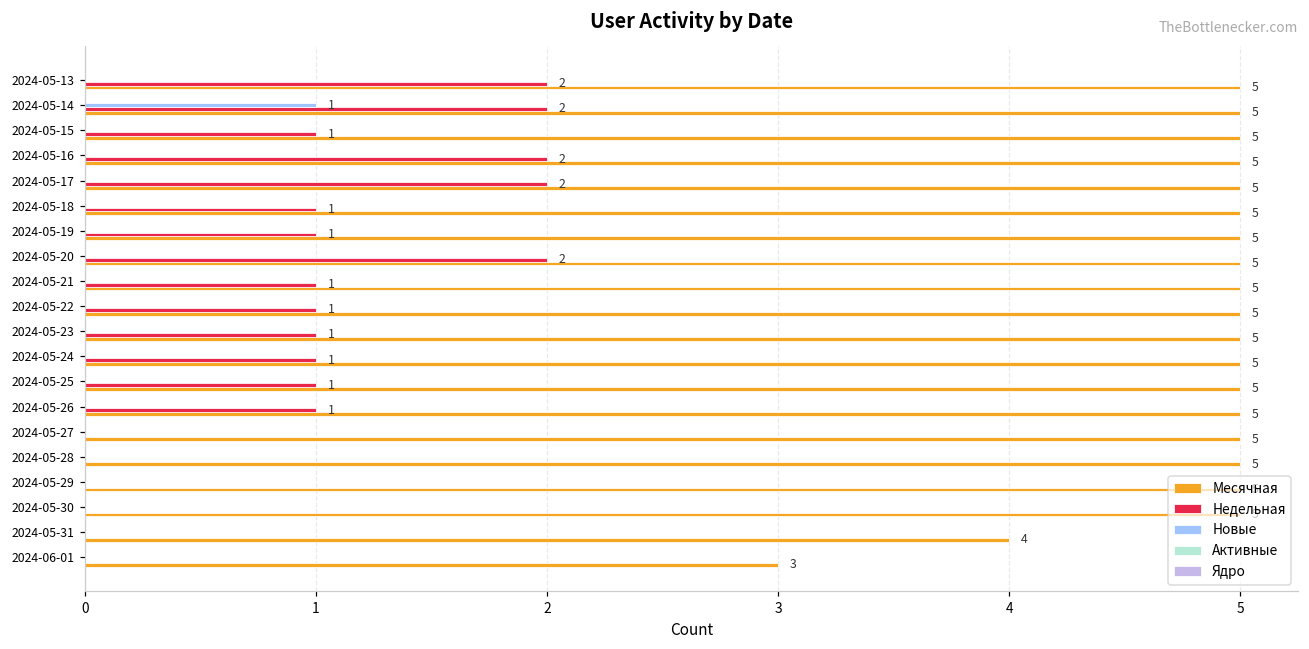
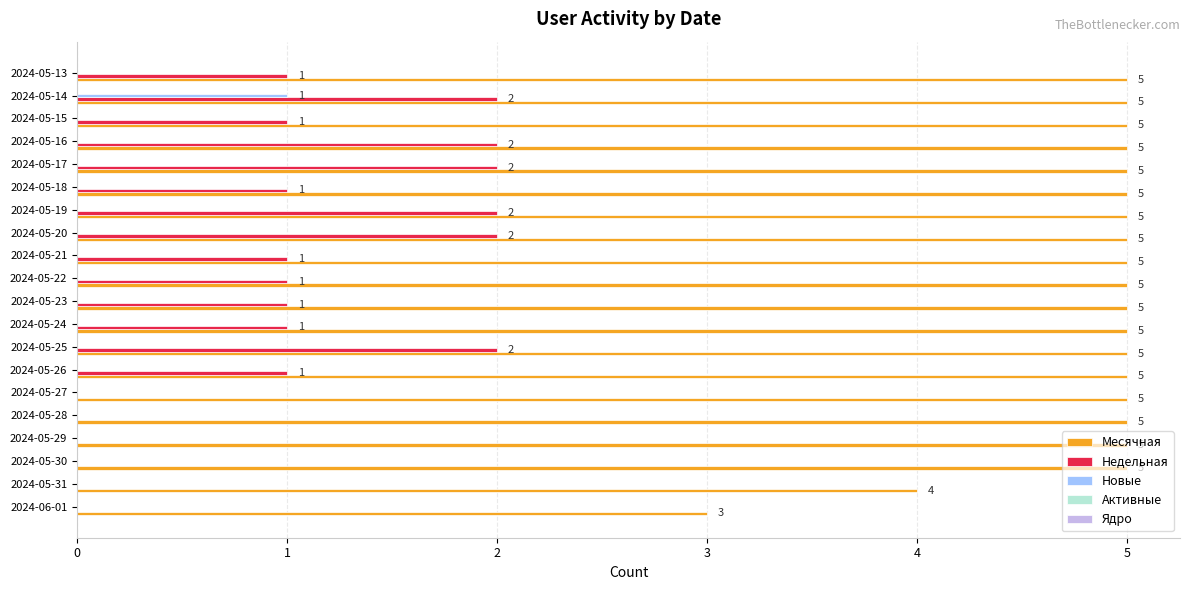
  {
    "Месячная": {
      "2024-05-13": 5,
      "2024-05-14": 5,
      "2024-05-15": 5,
      "2024-05-16": 5,
      "2024-05-17": 5,
      "2024-05-18": 5,
      "2024-05-19": 5,
      "2024-05-20": 5,
      "2024-05-21": 5,
      "2024-05-22": 5,
      "2024-05-23": 5,
      "2024-05-24": 5,
      "2024-05-25": 5,
      "2024-05-26": 5,
      "2024-05-27": 5,
      "2024-05-28": 5,
      "2024-05-31": 4,
      "2024-06-01": 3
    },
    "Недельная": {
-     "2024-05-13": 2,
+     "2024-05-13": 1,
      "2024-05-14": 2,
      "2024-05-15": 1,
      "2024-05-16": 2,
      "2024-05-17": 2,
      "2024-05-18": 1,
-     "2024-05-19": 1,
+     "2024-05-19": 2,
      "2024-05-20": 2,
      "2024-05-21": 1,
      "2024-05-22": 1,
      "2024-05-23": 1,
      "2024-05-24": 1,
-     "2024-05-25": 1,
+     "2024-05-25": 2,
      "2024-05-26": 1
    }
  }
